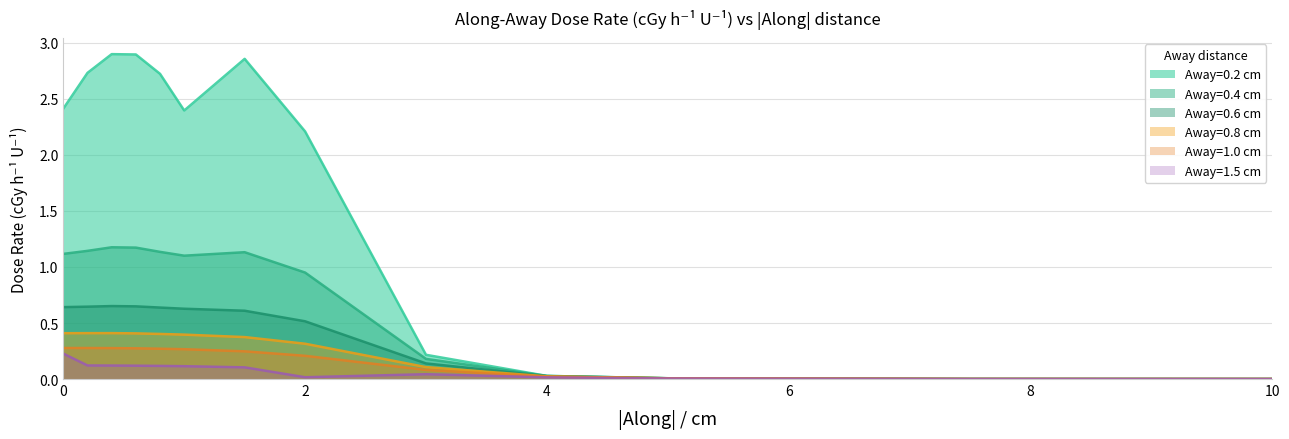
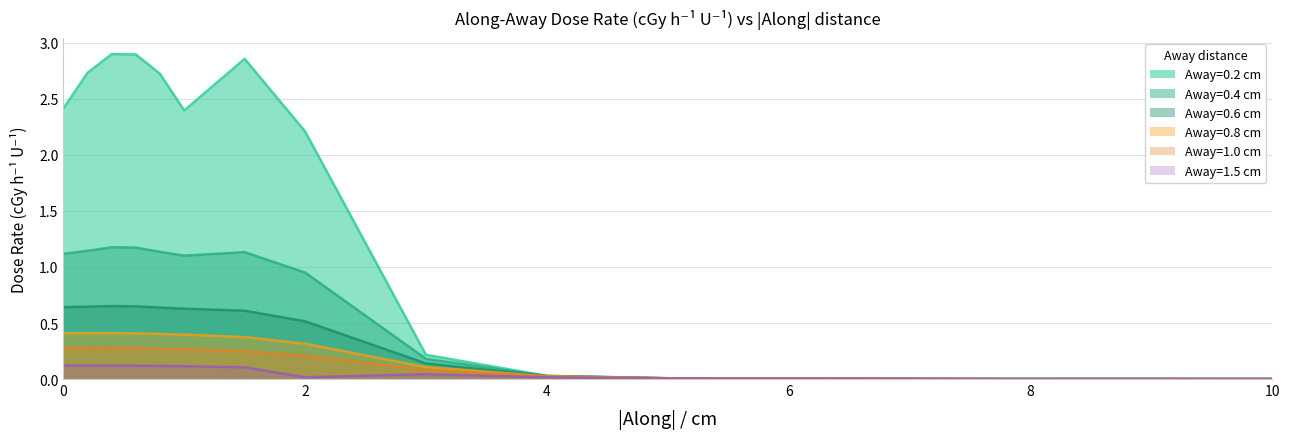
  {
    "Away=1.5 cm": {
-     "0": 0.23,
+     "0": 0.12,
      "2": 0.02
    }
  }
